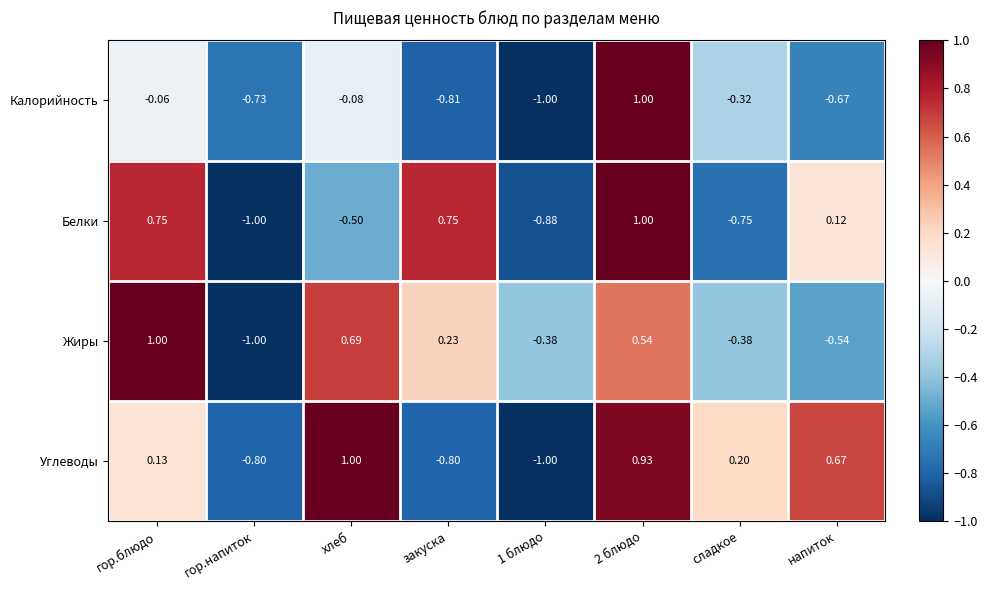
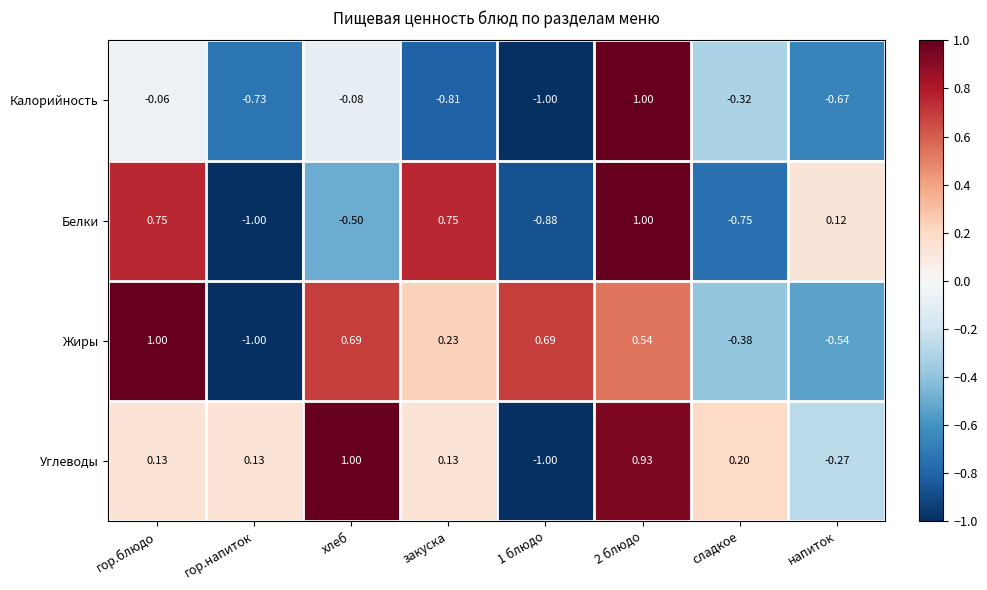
  {
    "Калорийность": {
      "гор.блюдо": -0.06,
      "гор.напиток": -0.73,
      "хлеб": -0.08,
      "закуска": -0.81,
      "1 блюдо": -1.00,
      "2 блюдо": 1.00,
      "сладкое": -0.32,
      "напиток": -0.67
    },
    "Белки": {
      "гор.блюдо": 0.75,
      "гор.напиток": -1.00,
      "хлеб": -0.50,
      "закуска": 0.75,
      "1 блюдо": -0.88,
      "2 блюдо": 1.00,
      "сладкое": -0.75,
      "напиток": 0.12
    },
    "Жиры": {
      "гор.блюдо": 1.00,
      "гор.напиток": -1.00,
      "хлеб": 0.69,
      "закуска": 0.23,
-     "1 блюдо": -0.38,
+     "1 блюдо": 0.69,
      "2 блюдо": 0.54,
      "сладкое": -0.38,
      "напиток": -0.54
    },
    "Углеводы": {
      "гор.блюдо": 0.13,
-     "гор.напиток": -0.80,
+     "гор.напиток": 0.13,
      "хлеб": 1.00,
-     "закуска": -0.80,
+     "закуска": 0.13,
      "1 блюдо": -1.00,
      "2 блюдо": 0.93,
      "сладкое": 0.20,
-     "напиток": 0.67
+     "напиток": -0.27
    }
  }
